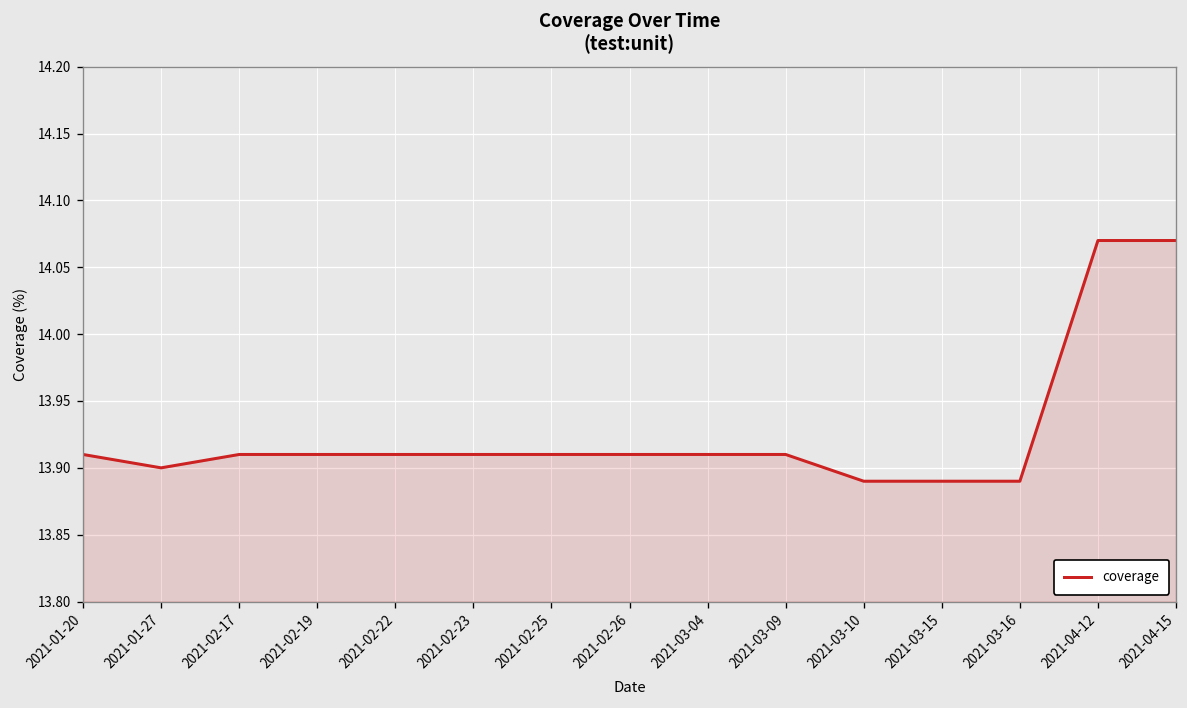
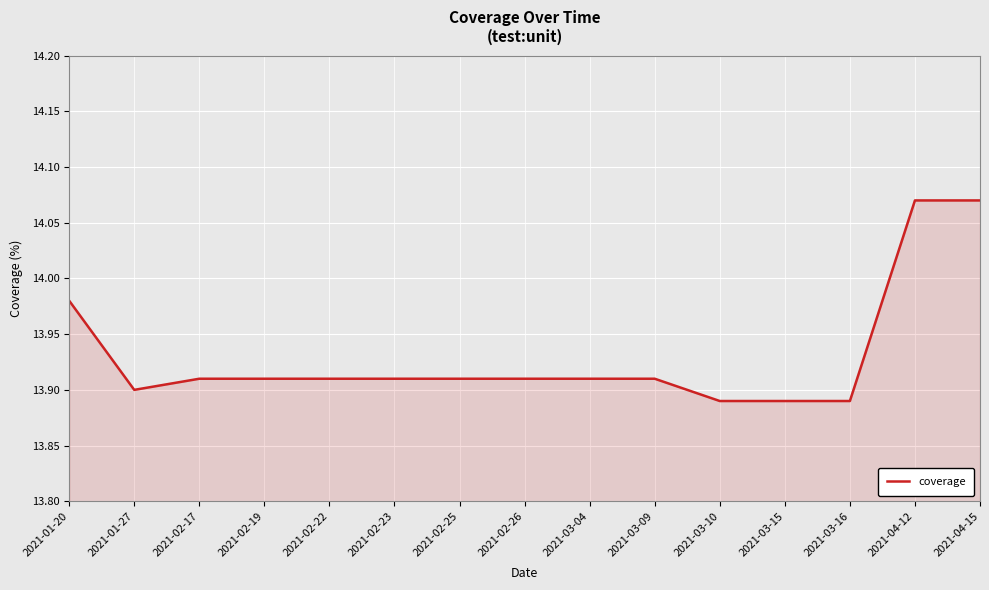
  {
-   "2021-01-20": 13.91,
+   "2021-01-20": 13.98,
    "2021-01-27": 13.90,
    "2021-02-17": 13.91,
    "2021-02-19": 13.91,
    "2021-02-22": 13.91,
    "2021-02-23": 13.91,
    "2021-02-25": 13.91,
    "2021-02-26": 13.91,
    "2021-03-04": 13.91,
    "2021-03-09": 13.91,
    "2021-03-10": 13.89,
    "2021-03-15": 13.89,
    "2021-03-16": 13.89,
    "2021-04-12": 14.07,
    "2021-04-15": 14.07
  }
